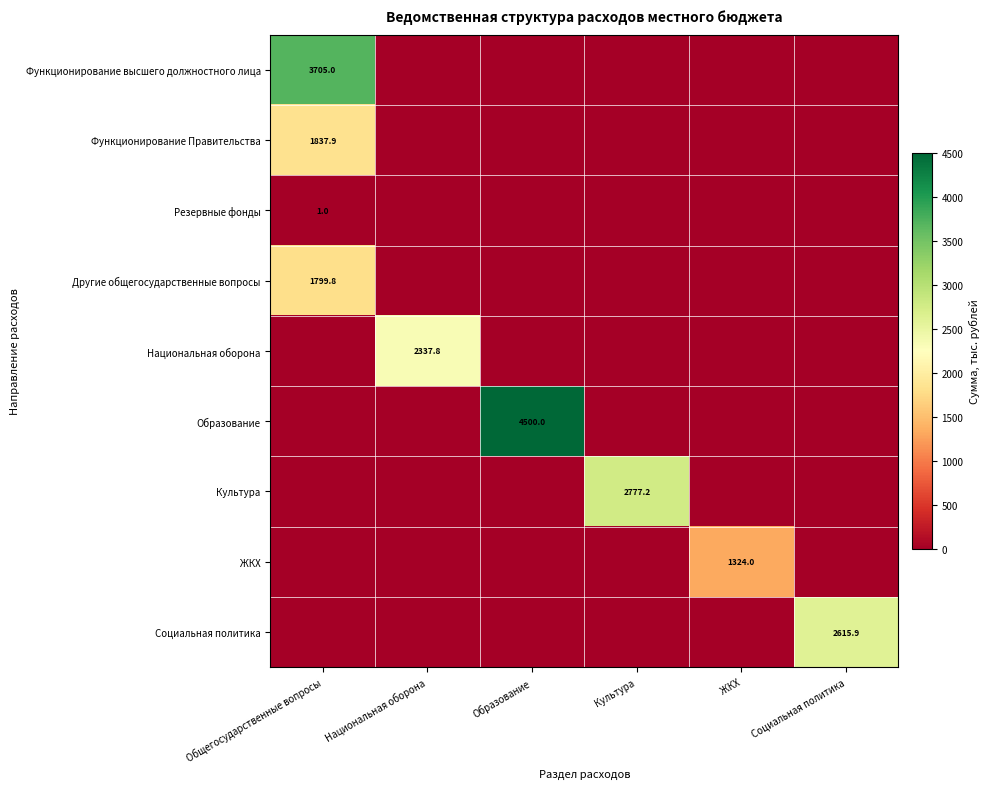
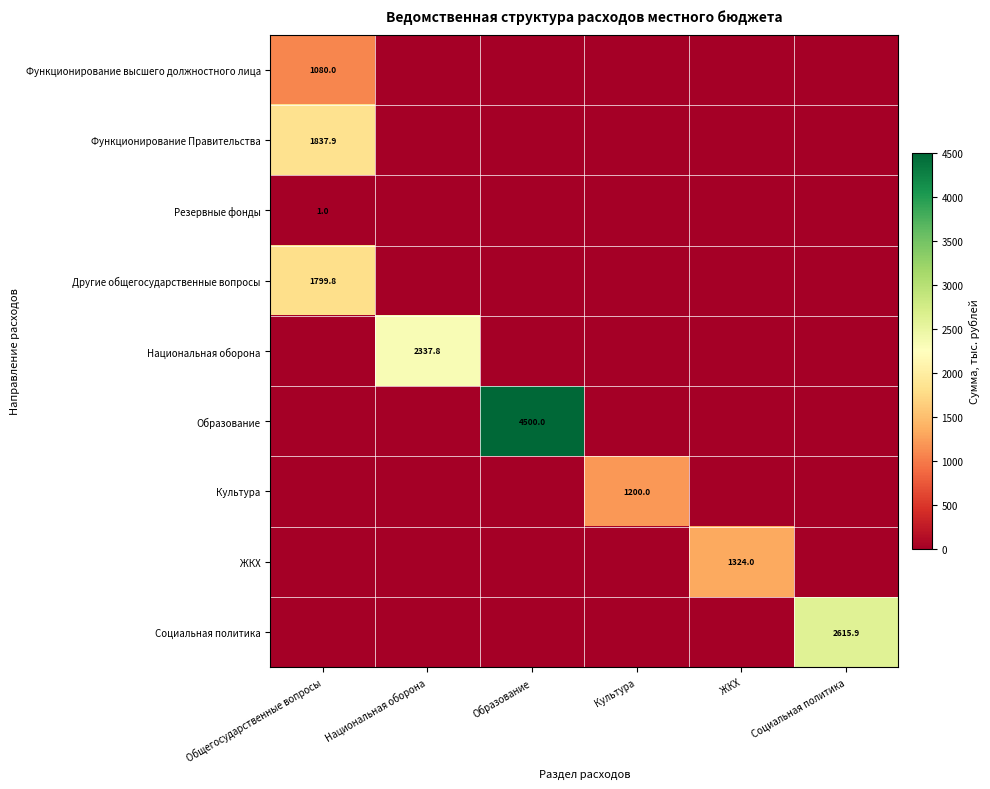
  {
    "Функционирование высшего должностного лица": {
-     "Общегосударственные вопросы": 3705.0
+     "Общегосударственные вопросы": 1080.0
    },
    "Функционирование Правительства": {
      "Общегосударственные вопросы": 1837.9
    },
    "Резервные фонды": {
      "Общегосударственные вопросы": 1.0
    },
    "Другие общегосударственные вопросы": {
      "Общегосударственные вопросы": 1799.8
    },
    "Национальная оборона": {
      "Национальная оборона": 2337.8
    },
    "Образование": {
      "Образование": 4500.0
    },
    "Культура": {
-     "Культура": 2777.2
+     "Культура": 1200.0
    },
    "ЖКХ": {
      "ЖКХ": 1324.0
    },
    "Социальная политика": {
      "Социальная политика": 2615.9
    }
  }
